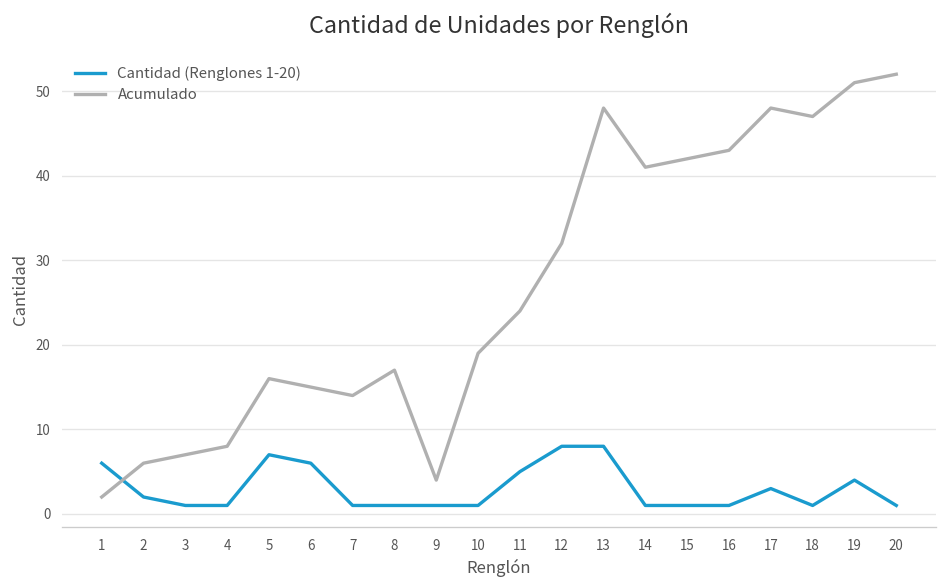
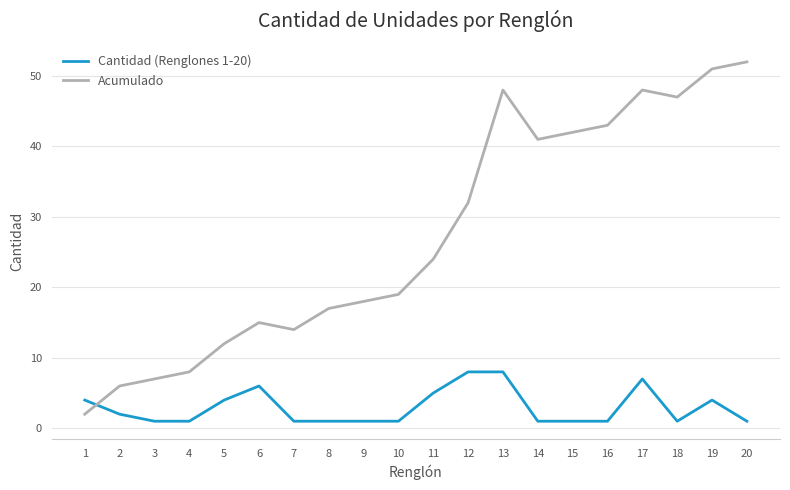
  {
    "Cantidad (Renglones 1-20)": {
-     "1": 6,
+     "1": 4,
      "2": 2,
      "3": 1,
      "4": 1,
-     "5": 7,
+     "5": 4,
      "6": 6,
      "7": 1,
      "8": 1,
      "9": 1,
      "10": 1,
      "11": 5,
      "12": 8,
      "13": 8,
      "14": 1,
      "15": 1,
      "16": 1,
-     "17": 3,
+     "17": 7,
      "18": 1,
      "19": 4,
      "20": 1
    },
    "Acumulado": {
      "1": 2,
      "2": 6,
      "3": 7,
      "4": 8,
-     "5": 16,
+     "5": 12,
      "6": 15,
      "7": 14,
      "8": 17,
-     "9": 4,
+     "9": 18,
      "10": 19,
      "11": 24,
      "12": 32,
      "13": 48,
      "14": 41,
      "15": 42,
      "16": 43,
      "17": 48,
      "18": 47,
      "19": 51,
      "20": 52
    }
  }
